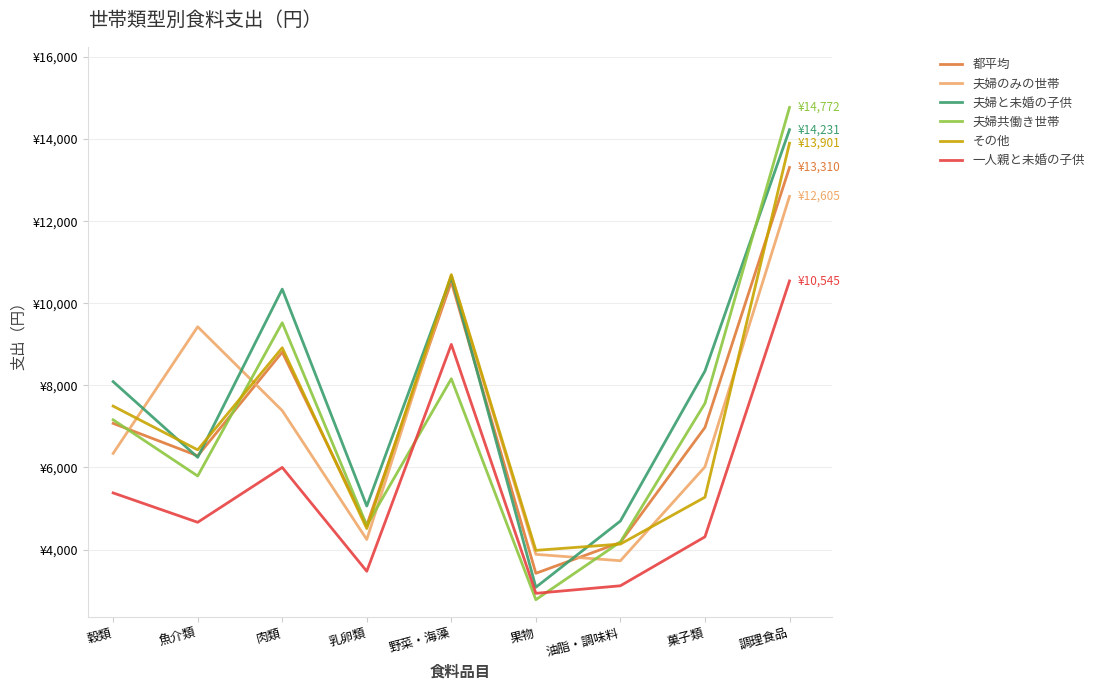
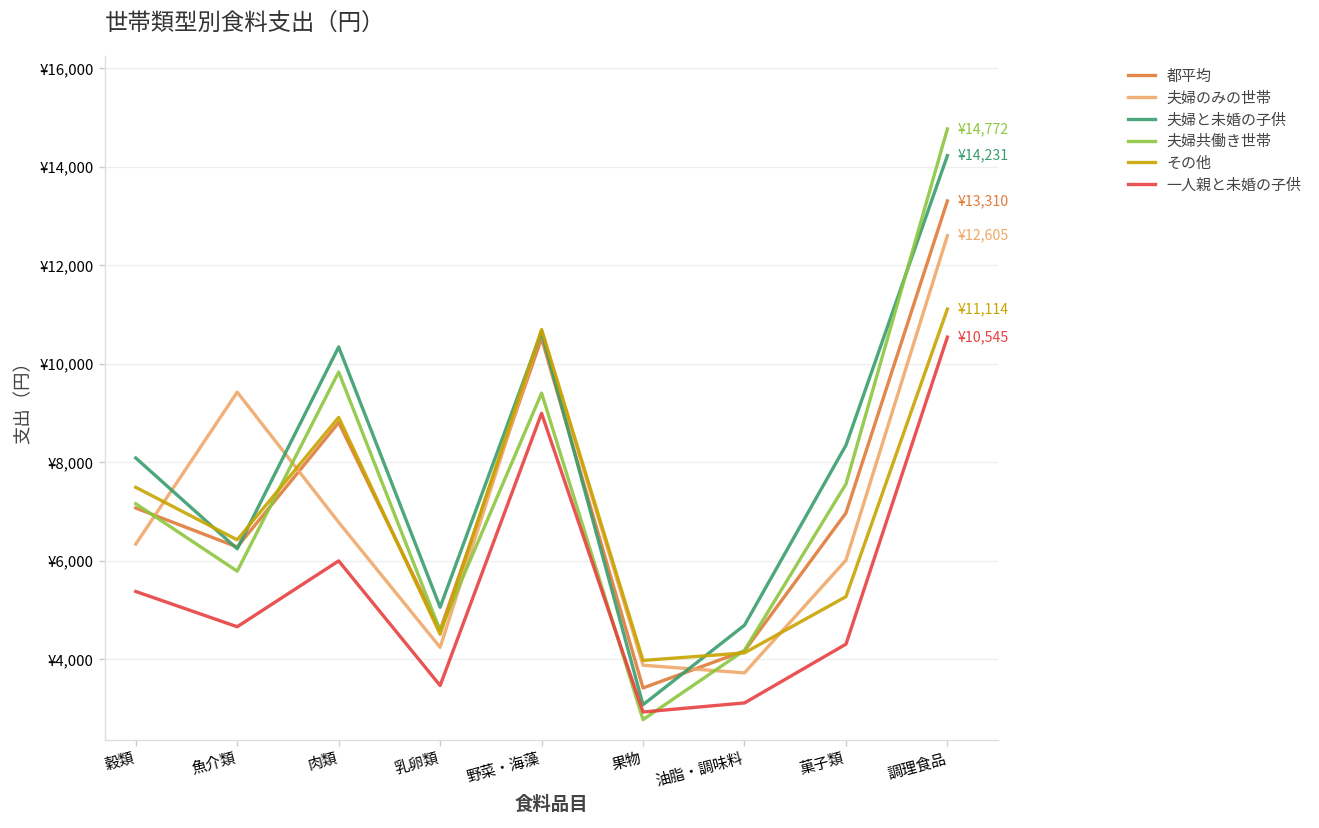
  {
    "夫婦のみの世帯": {
      "穀類": "¥6,300",
      "魚介類": "¥9,400",
-     "肉類": "¥7,400",
+     "肉類": "¥6,800",
      "乳卵類": "¥4,200",
      "果物": "¥3,900",
      "油脂・調味料": "¥3,700",
      "菓子類": "¥6,000"
    },
    "夫婦と未婚の子供": {
      "調理食品": "¥14,231"
    },
    "夫婦共働き世帯": {
      "穀類": "¥7,200",
      "魚介類": "¥5,800",
-     "肉類": "¥9,500",
-     "野菜・海藻": "¥8,200",
+     "肉類": "¥9,800",
+     "野菜・海藻": "¥9,400",
      "果物": "¥2,800",
      "菓子類": "¥7,600"
    },
    "その他": {
-     "調理食品": "¥13,901"
+     "調理食品": "¥11,114"
    }
  }
